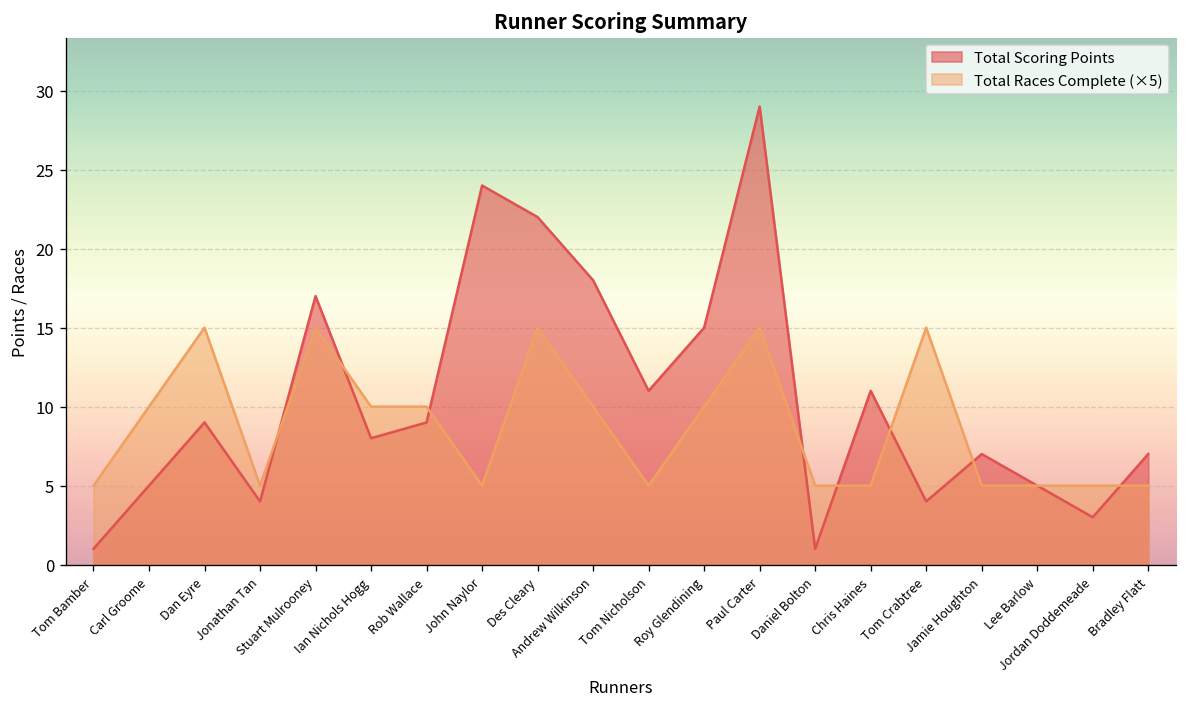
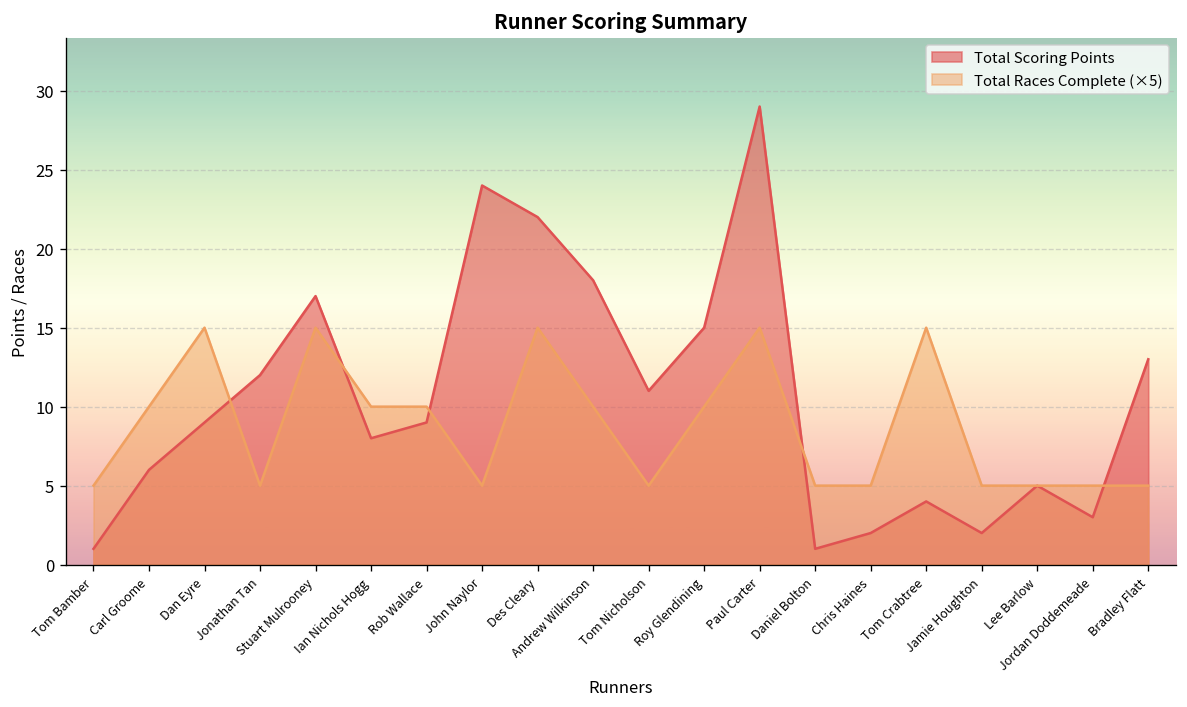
  {
    "Total Scoring Points": {
      "Tom Bamber": 1,
-     "Carl Groome": 5,
+     "Carl Groome": 6,
      "Dan Eyre": 9,
-     "Jonathan Tan": 4,
+     "Jonathan Tan": 12,
      "Stuart Mulrooney": 17,
      "Ian Nichols Hogg": 8,
      "Rob Wallace": 9,
      "John Naylor": 24,
      "Des Cleary": 22,
      "Andrew Wilkinson": 18,
      "Tom Nicholson": 11,
      "Roy Glendining": 15,
      "Paul Carter": 29,
      "Daniel Bolton": 1,
-     "Chris Haines": 11,
+     "Chris Haines": 2,
      "Tom Crabtree": 4,
-     "Jamie Houghton": 7,
+     "Jamie Houghton": 2,
      "Jordan Doddemeade": 3,
-     "Bradley Flatt": 7
+     "Bradley Flatt": 13
    },
    "Total Races Complete (×5)": {
      "Tom Bamber": 5,
      "Carl Groome": 10,
      "Dan Eyre": 15,
      "Jonathan Tan": 5,
      "Stuart Mulrooney": 15,
      "Ian Nichols Hogg": 10,
      "Rob Wallace": 10,
      "John Naylor": 5,
      "Des Cleary": 15,
      "Andrew Wilkinson": 10,
      "Tom Nicholson": 5,
      "Roy Glendining": 10,
      "Paul Carter": 15,
      "Daniel Bolton": 5,
      "Chris Haines": 5,
      "Tom Crabtree": 15,
      "Jamie Houghton": 5,
      "Jordan Doddemeade": 5,
      "Bradley Flatt": 5
    }
  }
